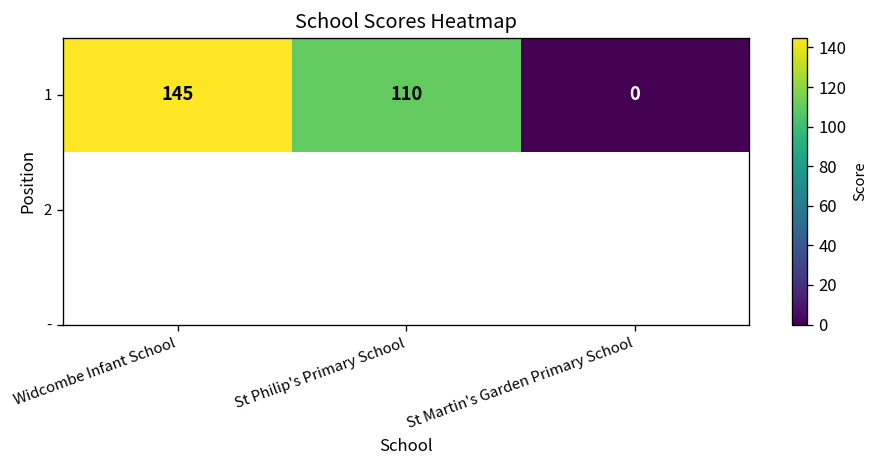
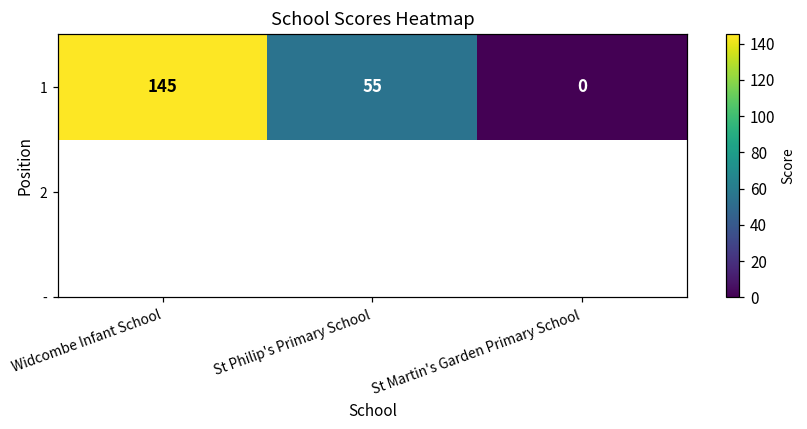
  {
    "1": {
      "Widcombe Infant School": 145,
-     "St Philip's Primary School": 110,
+     "St Philip's Primary School": 55,
      "St Martin's Garden Primary School": 0
    }
  }
